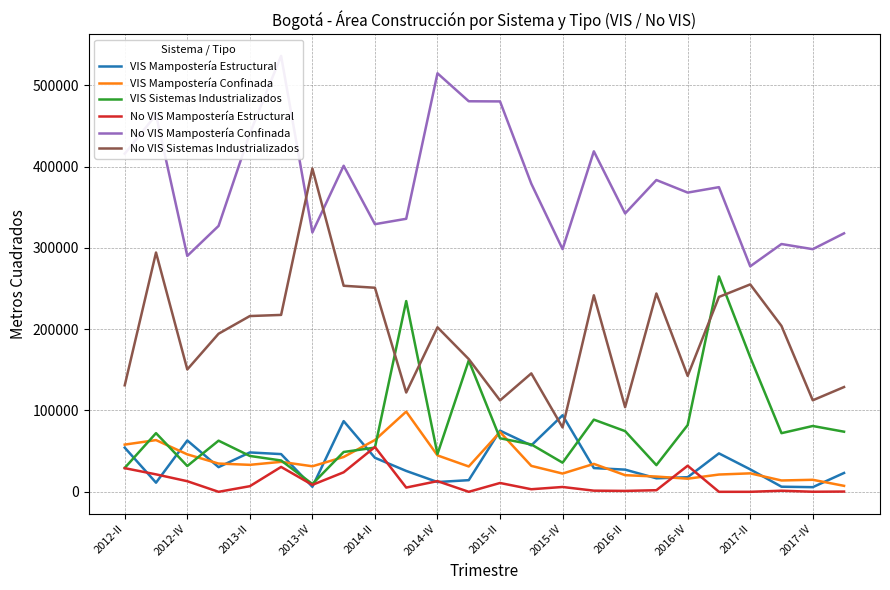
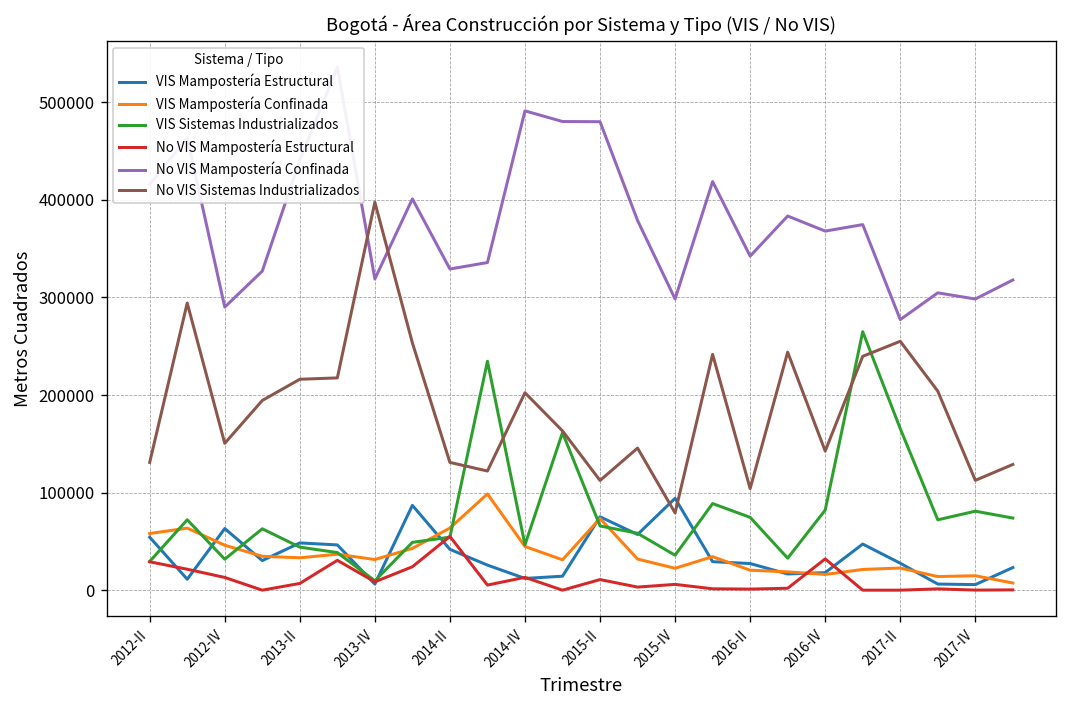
  {
    "VIS Mampostería Estructural": {
      "2012-II": 50000,
      "2012-IV": 60000,
      "2013-II": 50000,
      "2014-II": 40000,
      "2015-IV": 90000,
      "2016-II": 30000,
      "2017-II": 30000,
      "2017-IV": 10000
    },
    "VIS Mampostería Confinada": {
      "2012-II": 60000,
      "2012-IV": 50000,
      "2013-II": 30000,
      "2013-IV": 30000,
      "2014-II": 60000,
      "2015-IV": 20000,
      "2016-II": 20000,
      "2017-II": 20000,
      "2017-IV": 10000
    },
    "VIS Sistemas Industrializados": {
      "2012-IV": 30000,
      "2013-II": 40000,
      "2015-II": 70000,
      "2015-IV": 40000,
      "2016-II": 70000,
      "2016-IV": 80000,
      "2017-II": 170000,
      "2017-IV": 80000
    },
    "No VIS Mampostería Estructural": {
      "2012-IV": 10000,
      "2013-II": 10000,
      "2015-II": 10000,
      "2015-IV": 10000,
      "2016-II": 0,
      "2016-IV": 30000,
      "2017-II": 0,
      "2017-IV": 0
    },
    "No VIS Mampostería Confinada": {
      "2012-IV": 290000,
      "2013-IV": 320000,
      "2014-II": 330000,
-     "2014-IV": 510000,
+     "2014-IV": 490000,
      "2015-II": 480000,
      "2015-IV": 300000,
      "2016-II": 340000,
      "2016-IV": 370000,
      "2017-II": 280000,
      "2017-IV": 300000
    },
    "No VIS Sistemas Industrializados": {
      "2012-II": 130000,
      "2012-IV": 150000,
      "2013-II": 220000,
      "2013-IV": 400000,
-     "2014-II": 250000,
+     "2014-II": 130000,
      "2014-IV": 200000,
      "2015-II": 110000,
      "2015-IV": 80000,
      "2016-II": 100000,
      "2016-IV": 140000,
      "2017-II": 260000,
      "2017-IV": 110000
    }
  }
